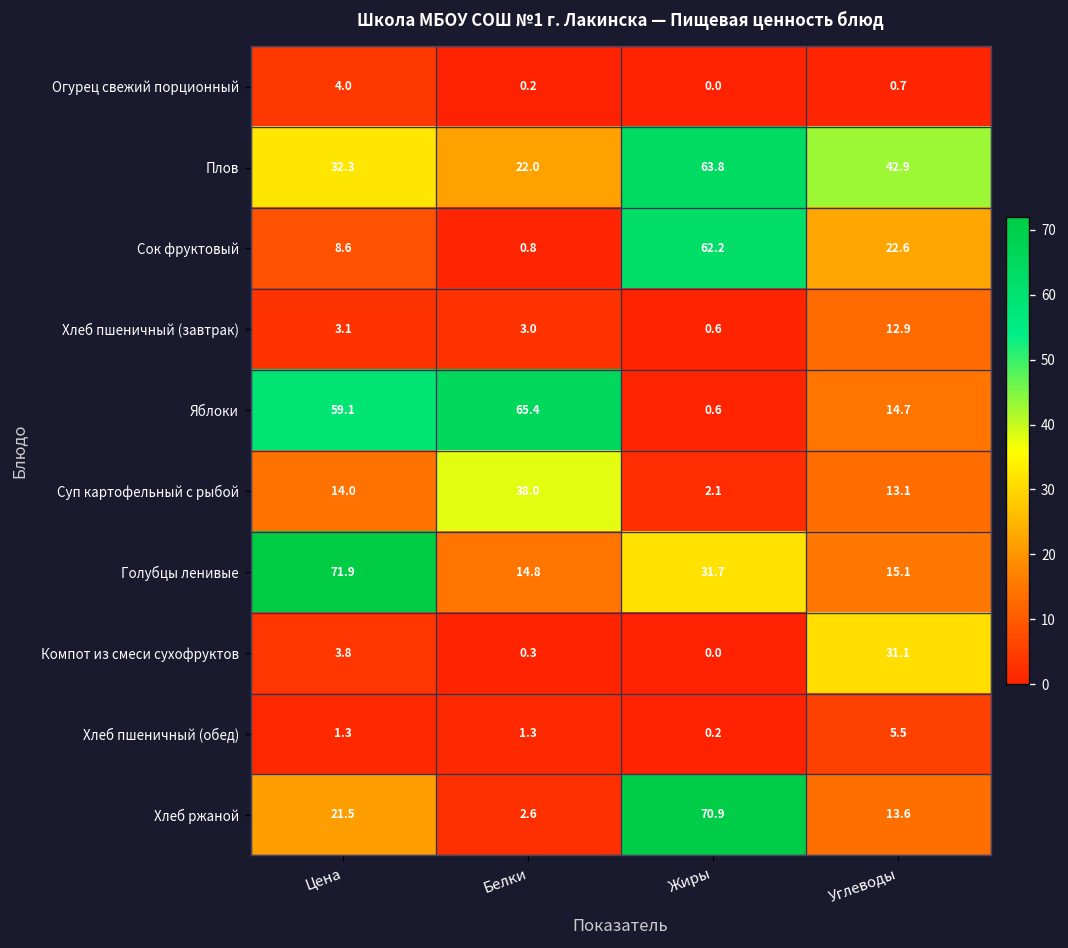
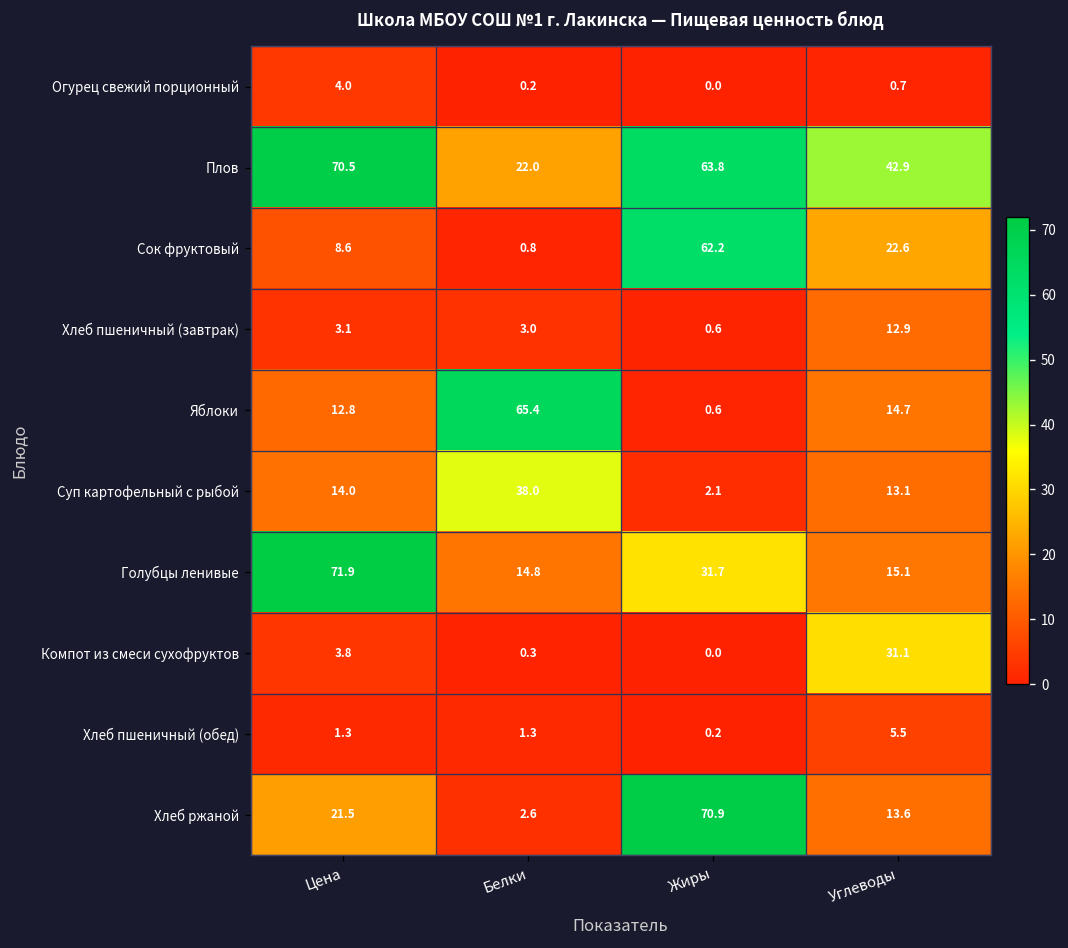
  {
    "Огурец свежий порционный": {
      "Цена": 4.0,
      "Белки": 0.2,
      "Жиры": 0.0,
      "Углеводы": 0.7
    },
    "Плов": {
-     "Цена": 32.3,
+     "Цена": 70.5,
      "Белки": 22.0,
      "Жиры": 63.8,
      "Углеводы": 42.9
    },
    "Сок фруктовый": {
      "Цена": 8.6,
      "Белки": 0.8,
      "Жиры": 62.2,
      "Углеводы": 22.6
    },
    "Хлеб пшеничный (завтрак)": {
      "Цена": 3.1,
      "Белки": 3.0,
      "Жиры": 0.6,
      "Углеводы": 12.9
    },
    "Яблоки": {
-     "Цена": 59.1,
+     "Цена": 12.8,
      "Белки": 65.4,
      "Жиры": 0.6,
      "Углеводы": 14.7
    },
    "Суп картофельный с рыбой": {
      "Цена": 14.0,
      "Белки": 38.0,
      "Жиры": 2.1,
      "Углеводы": 13.1
    },
    "Голубцы ленивые": {
      "Цена": 71.9,
      "Белки": 14.8,
      "Жиры": 31.7,
      "Углеводы": 15.1
    },
    "Компот из смеси сухофруктов": {
      "Цена": 3.8,
      "Белки": 0.3,
      "Жиры": 0.0,
      "Углеводы": 31.1
    },
    "Хлеб пшеничный (обед)": {
      "Цена": 1.3,
      "Белки": 1.3,
      "Жиры": 0.2,
      "Углеводы": 5.5
    },
    "Хлеб ржаной": {
      "Цена": 21.5,
      "Белки": 2.6,
      "Жиры": 70.9,
      "Углеводы": 13.6
    }
  }
